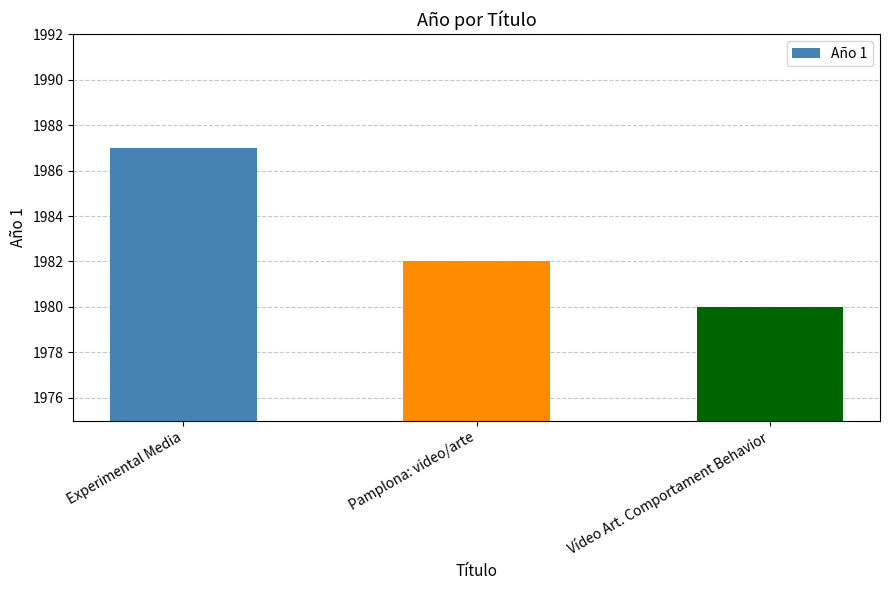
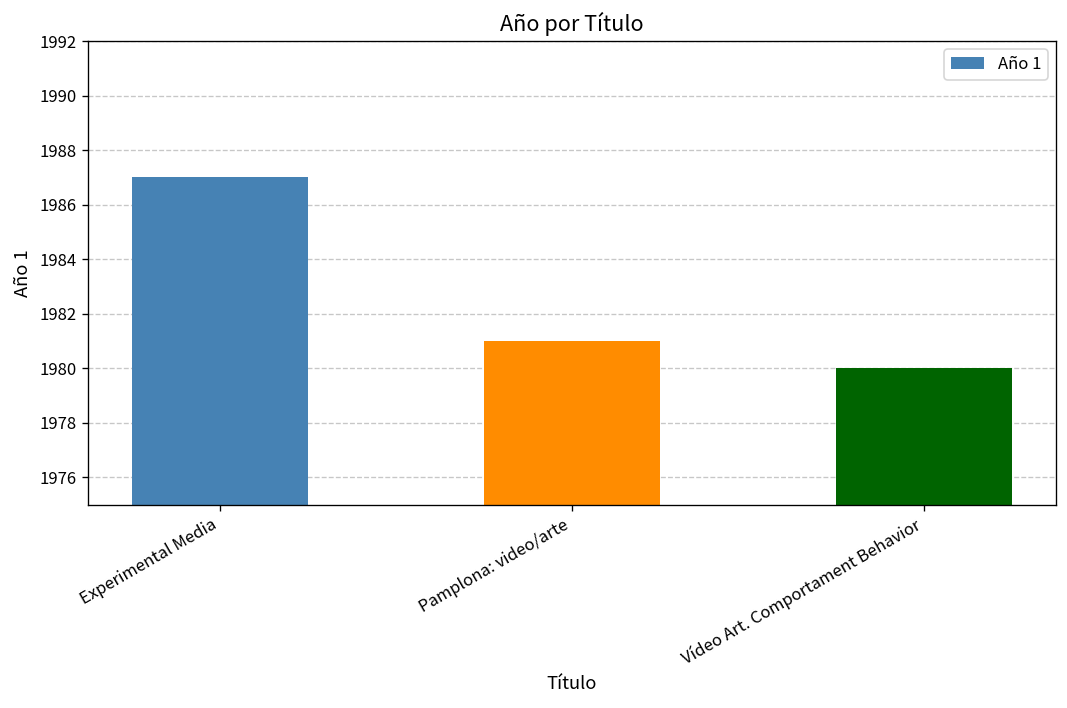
  {
    "Experimental Media": 1987,
-   "Pamplona: video/arte": 1982,
+   "Pamplona: video/arte": 1981,
    "Vídeo Art. Comportament Behavior": 1980
  }
